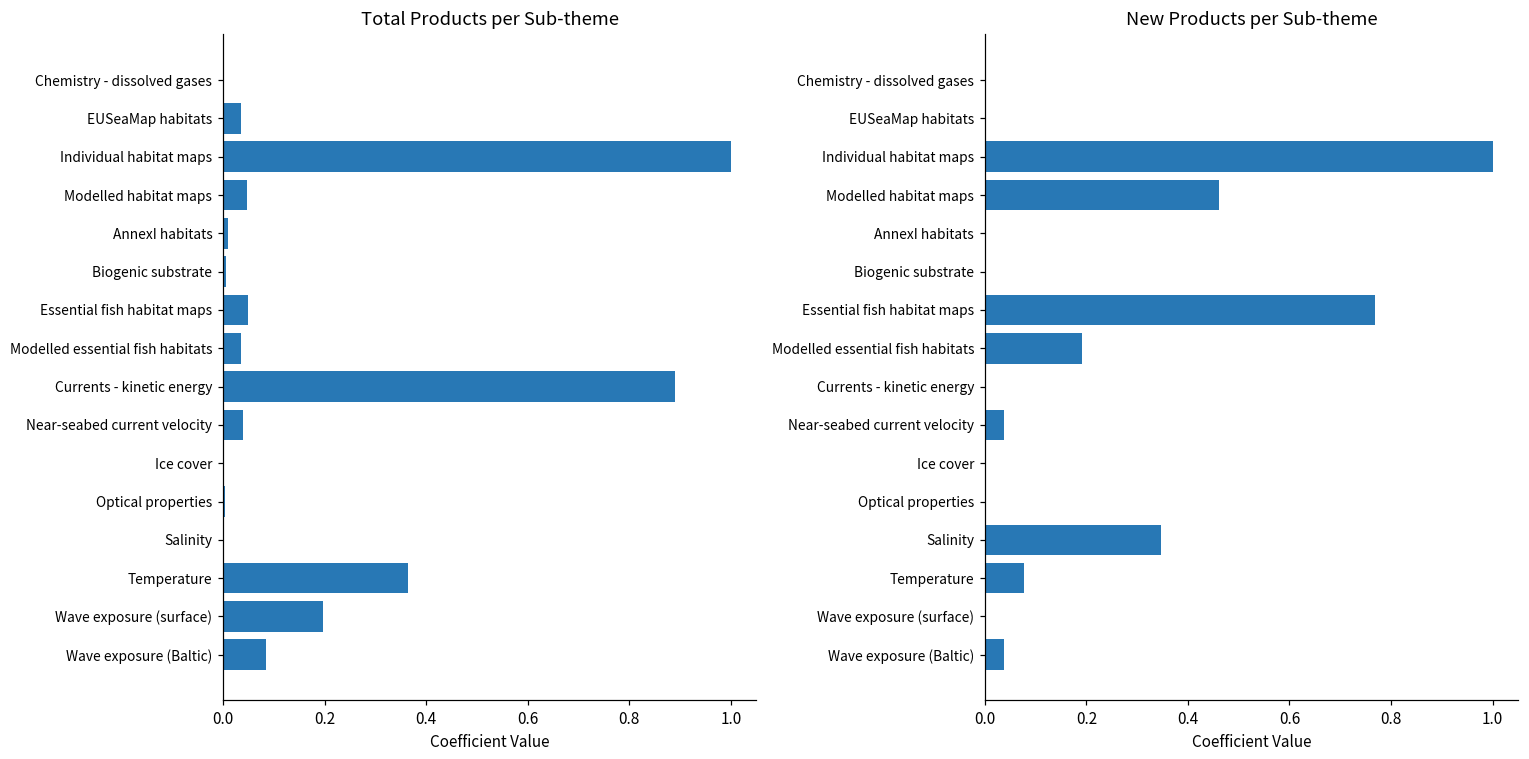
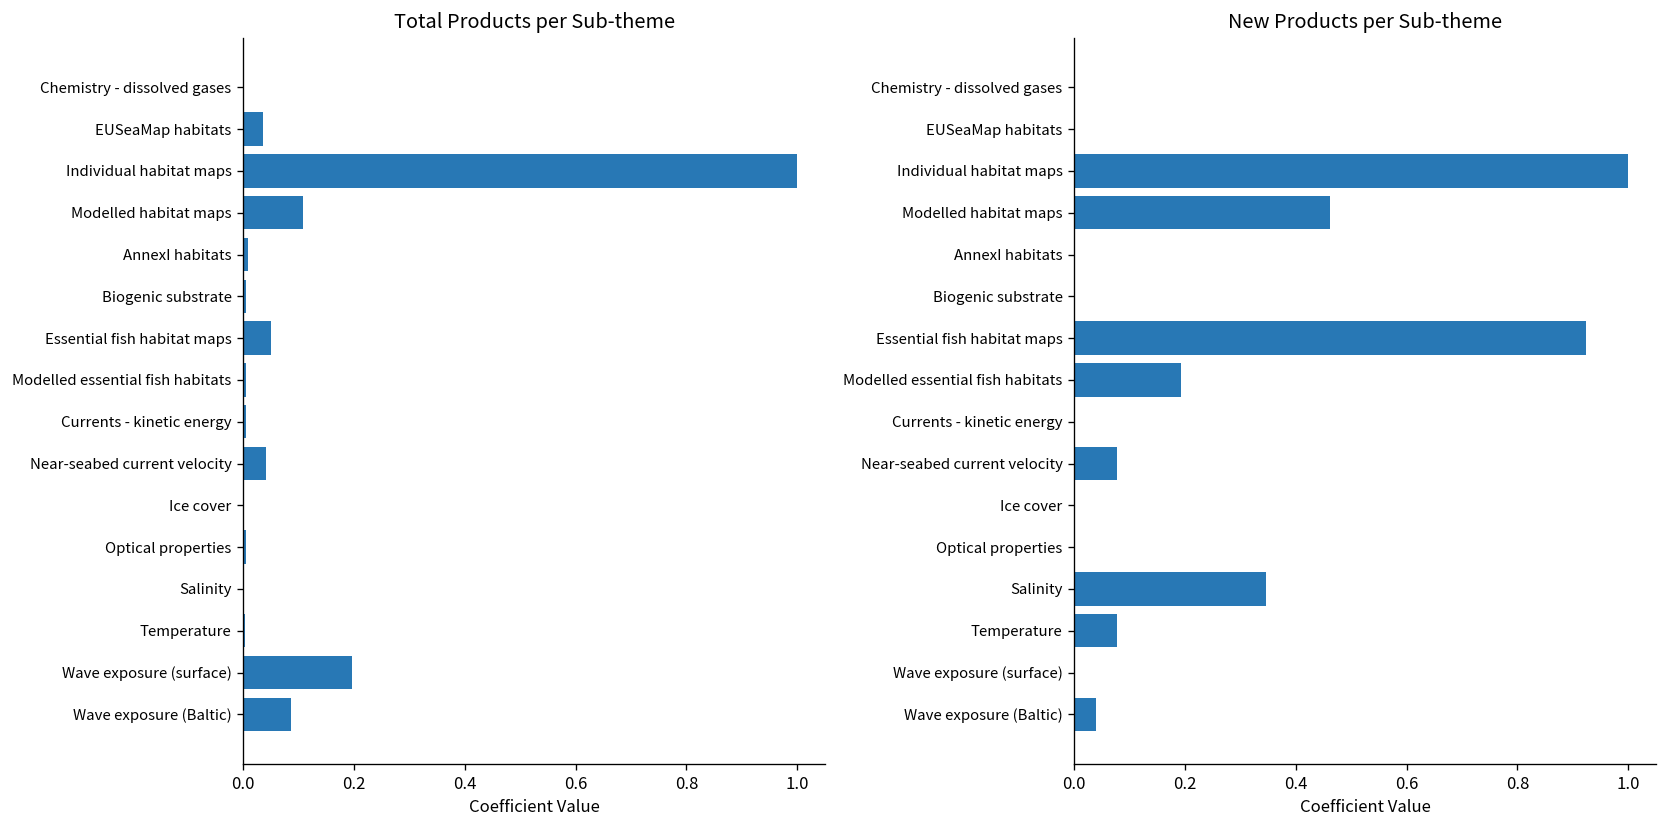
  {
    "Total Products per Sub-theme": {
      "EUSeaMap habitats": 0.04,
      "Individual habitat maps": 1.00,
-     "Modelled habitat maps": 0.05,
+     "Modelled habitat maps": 0.11,
      "AnnexI habitats": 0.01,
      "Essential fish habitat maps": 0.05,
-     "Modelled essential fish habitats": 0.04,
-     "Currents - kinetic energy": 0.89,
+     "Modelled essential fish habitats": 0.00,
+     "Currents - kinetic energy": 0.00,
      "Near-seabed current velocity": 0.04,
-     "Temperature": 0.36,
+     "Temperature": 0.00,
      "Wave exposure (surface)": 0.20,
      "Wave exposure (Baltic)": 0.09
    },
    "New Products per Sub-theme": {
      "Chemistry - dissolved gases": 0.00,
      "EUSeaMap habitats": 0.00,
      "Individual habitat maps": 1.00,
      "Modelled habitat maps": 0.46,
      "AnnexI habitats": 0.00,
      "Biogenic substrate": 0.00,
-     "Essential fish habitat maps": 0.77,
+     "Essential fish habitat maps": 0.92,
      "Modelled essential fish habitats": 0.19,
      "Currents - kinetic energy": 0.00,
-     "Near-seabed current velocity": 0.04,
+     "Near-seabed current velocity": 0.08,
      "Ice cover": 0.00,
      "Optical properties": 0.00,
      "Salinity": 0.35,
      "Temperature": 0.08,
      "Wave exposure (surface)": 0.00,
      "Wave exposure (Baltic)": 0.04
    }
  }
